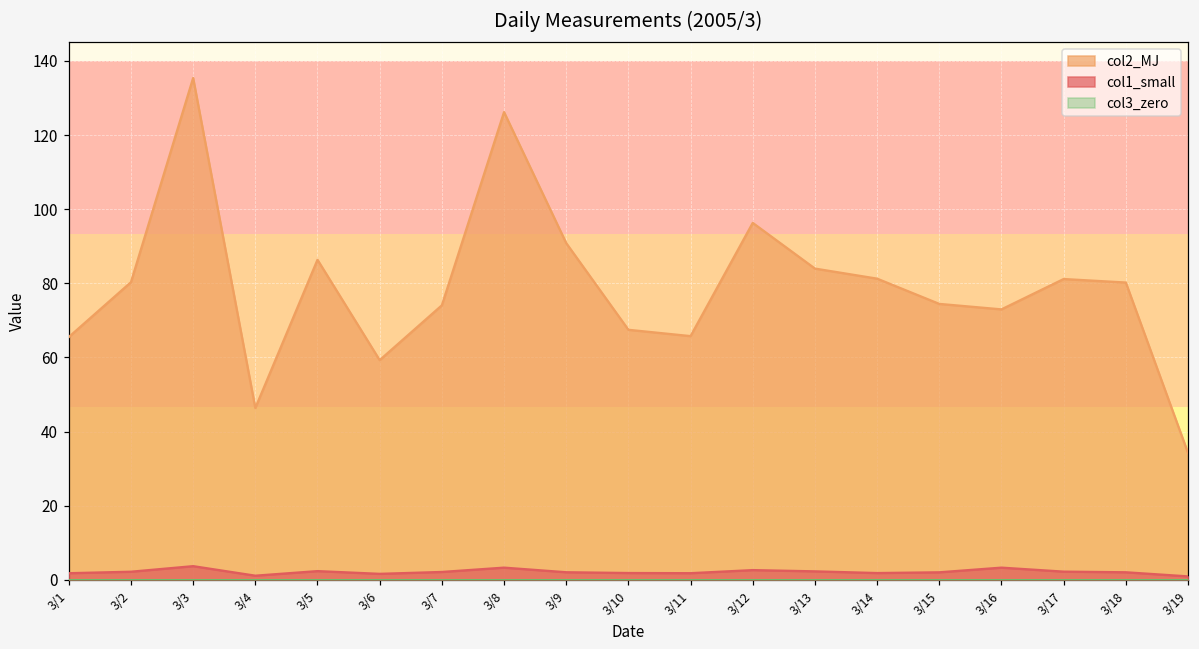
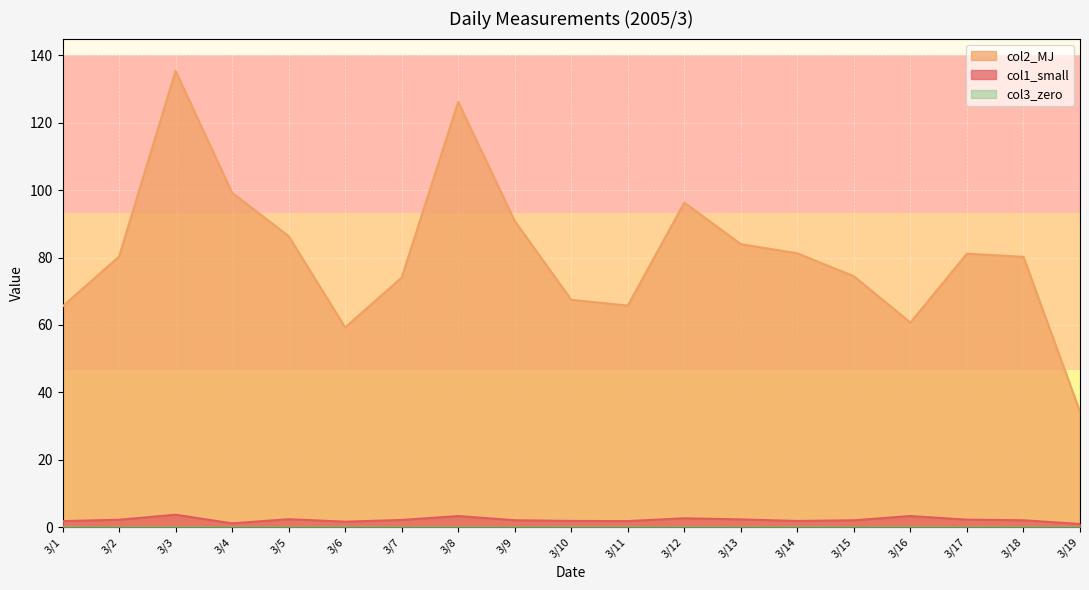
  {
    "col2_MJ": {
      "3/1": 66,
      "3/2": 80,
      "3/3": 135,
-     "3/4": 46,
+     "3/4": 99,
      "3/5": 86,
      "3/6": 59,
      "3/7": 74,
      "3/8": 126,
      "3/9": 91,
      "3/10": 67,
      "3/11": 66,
      "3/12": 96,
      "3/13": 84,
      "3/14": 81,
      "3/15": 74,
-     "3/16": 73,
+     "3/16": 61,
      "3/17": 81,
      "3/18": 80,
      "3/19": 34
    },
    "col1_small": {
      "3/1": 2,
      "3/2": 2,
      "3/3": 4,
      "3/4": 1,
      "3/5": 2,
      "3/6": 2,
      "3/7": 2,
      "3/8": 3,
      "3/9": 2,
      "3/10": 2,
      "3/11": 2,
      "3/12": 3,
      "3/13": 2,
      "3/14": 2,
      "3/15": 2,
      "3/16": 3,
      "3/17": 2,
      "3/18": 2,
      "3/19": 1
    },
    "col3_zero": {
      "3/1": 0,
      "3/2": 0,
      "3/3": 0,
      "3/4": 0,
      "3/5": 0,
      "3/6": 0,
      "3/7": 0,
      "3/8": 0,
      "3/9": 0,
      "3/10": 0,
      "3/11": 0,
      "3/12": 0,
      "3/13": 0,
      "3/14": 0,
      "3/15": 0,
      "3/16": 0,
      "3/17": 0,
      "3/18": 0,
      "3/19": 0
    }
  }
